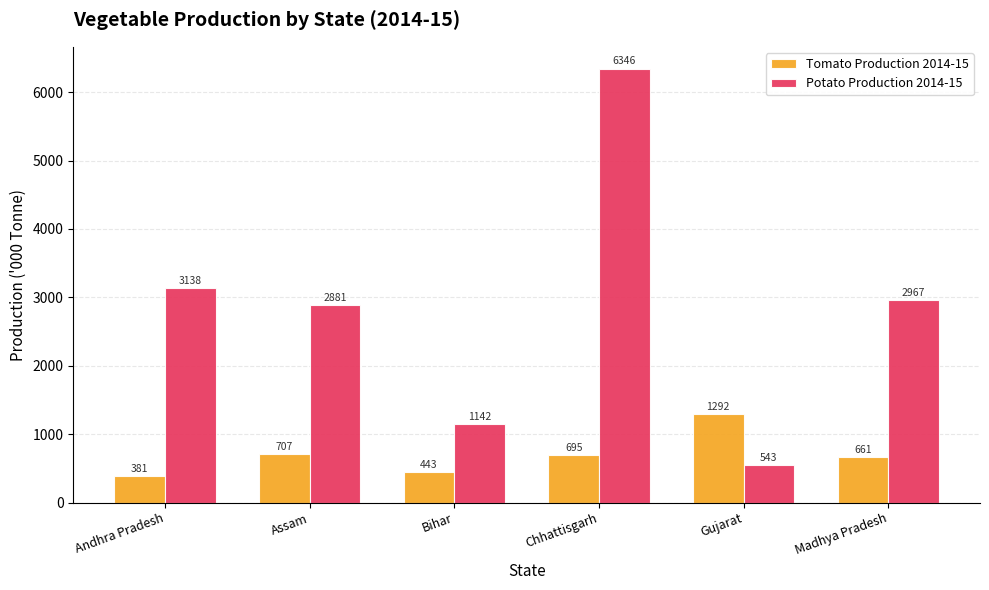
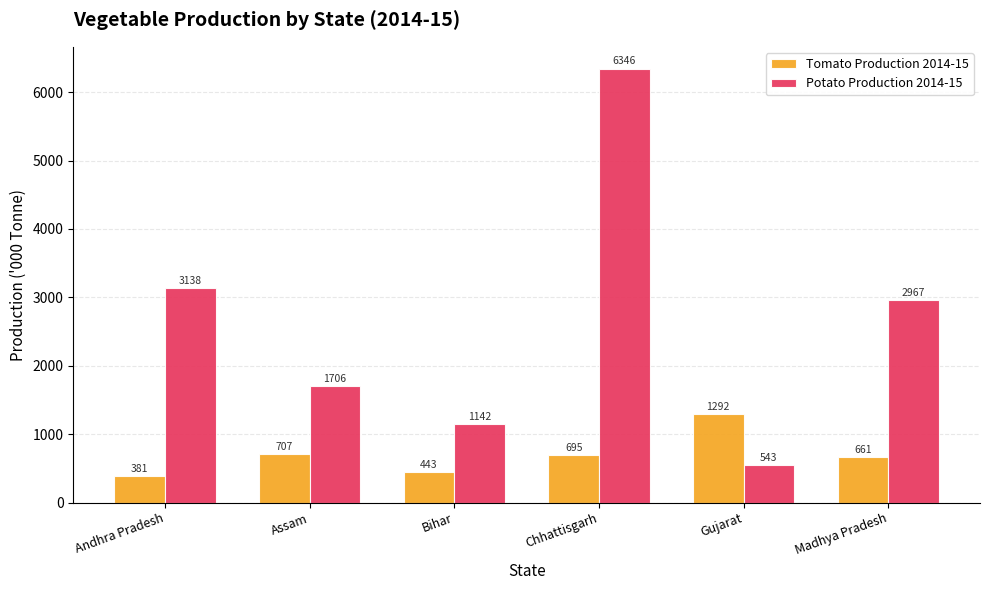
  {
    "Tomato Production 2014-15": {
      "Andhra Pradesh": 381,
      "Assam": 707,
      "Bihar": 443,
      "Chhattisgarh": 695,
      "Gujarat": 1292,
      "Madhya Pradesh": 661
    },
    "Potato Production 2014-15": {
      "Andhra Pradesh": 3138,
-     "Assam": 2881,
+     "Assam": 1706,
      "Bihar": 1142,
      "Chhattisgarh": 6346,
      "Gujarat": 543,
      "Madhya Pradesh": 2967
    }
  }
